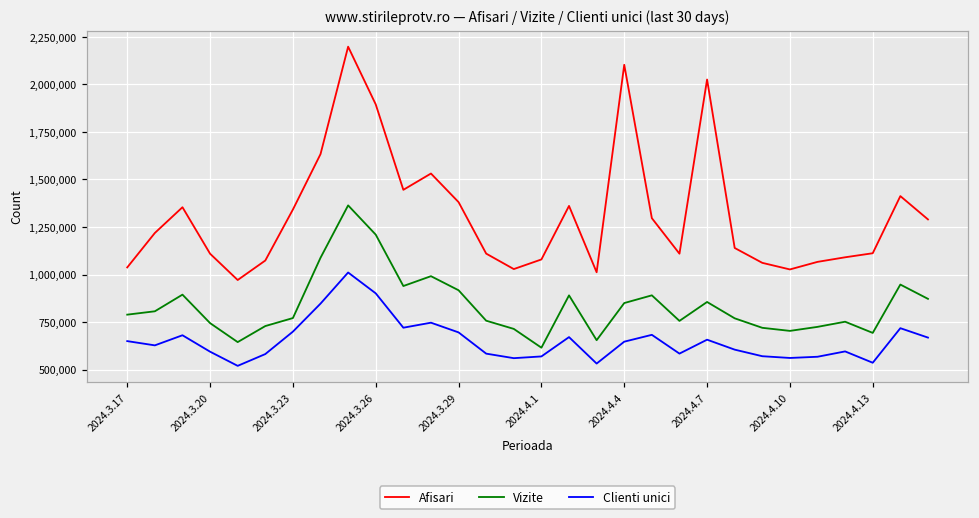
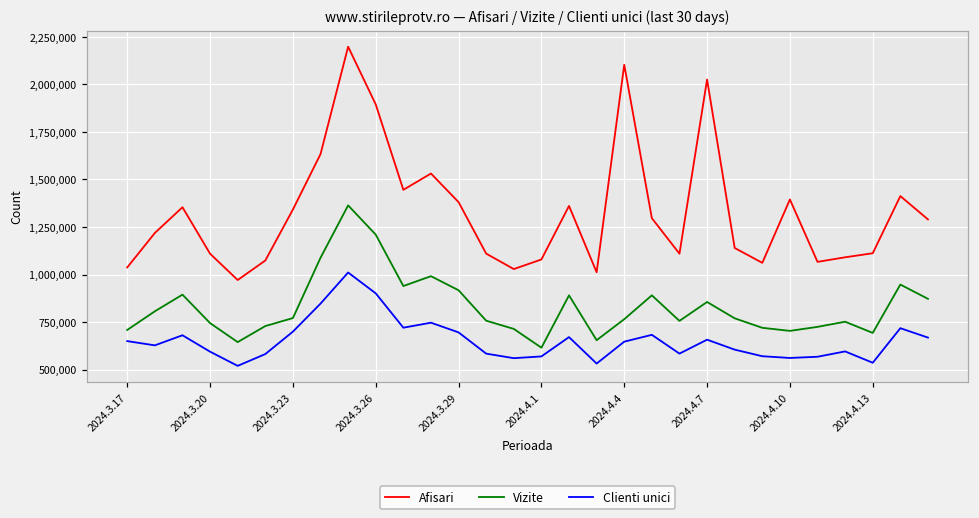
  {
    "Afisari": {
      "2024.3.17": "1,040,000",
      "2024.3.20": "1,110,000",
      "2024.3.23": "1,340,000",
      "2024.3.26": "1,890,000",
      "2024.3.29": "1,380,000",
      "2024.4.1": "1,080,000",
      "2024.4.4": "2,100,000",
      "2024.4.7": "2,030,000",
-     "2024.4.10": "1,030,000",
+     "2024.4.10": "1,390,000",
      "2024.4.13": "1,110,000"
    },
    "Vizite": {
-     "2024.3.17": "790,000",
+     "2024.3.17": "710,000",
      "2024.3.20": "740,000",
      "2024.3.23": "770,000",
      "2024.3.26": "1,210,000",
      "2024.3.29": "920,000",
      "2024.4.1": "620,000",
-     "2024.4.4": "850,000",
+     "2024.4.4": "770,000",
      "2024.4.7": "860,000",
      "2024.4.10": "700,000",
      "2024.4.13": "690,000"
    },
    "Clienti unici": {
      "2024.3.17": "650,000",
      "2024.3.20": "590,000",
      "2024.3.23": "700,000",
      "2024.3.26": "900,000",
      "2024.3.29": "700,000",
      "2024.4.1": "570,000",
      "2024.4.4": "650,000",
      "2024.4.7": "660,000",
      "2024.4.10": "560,000",
      "2024.4.13": "540,000"
    }
  }
